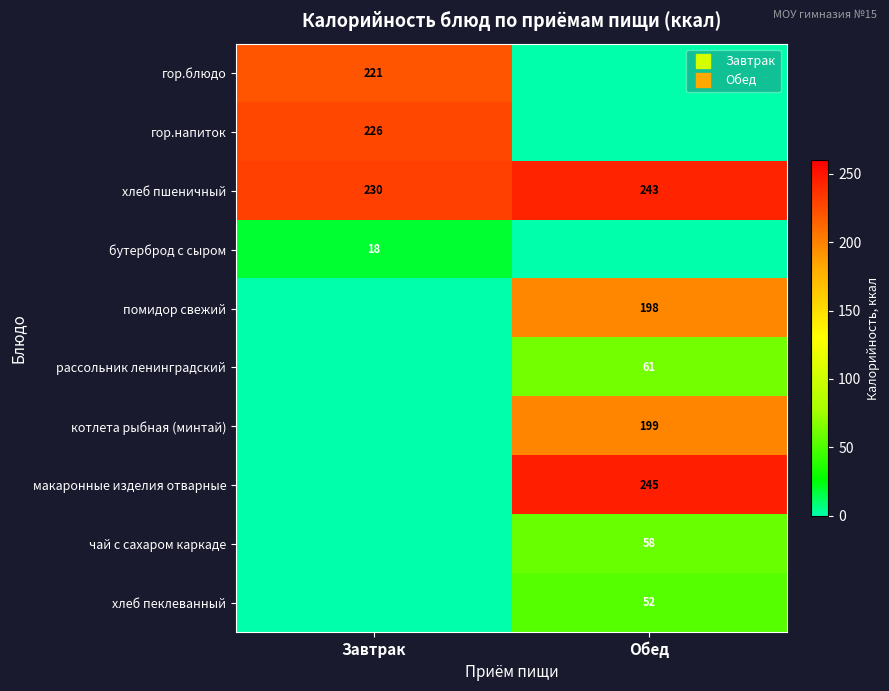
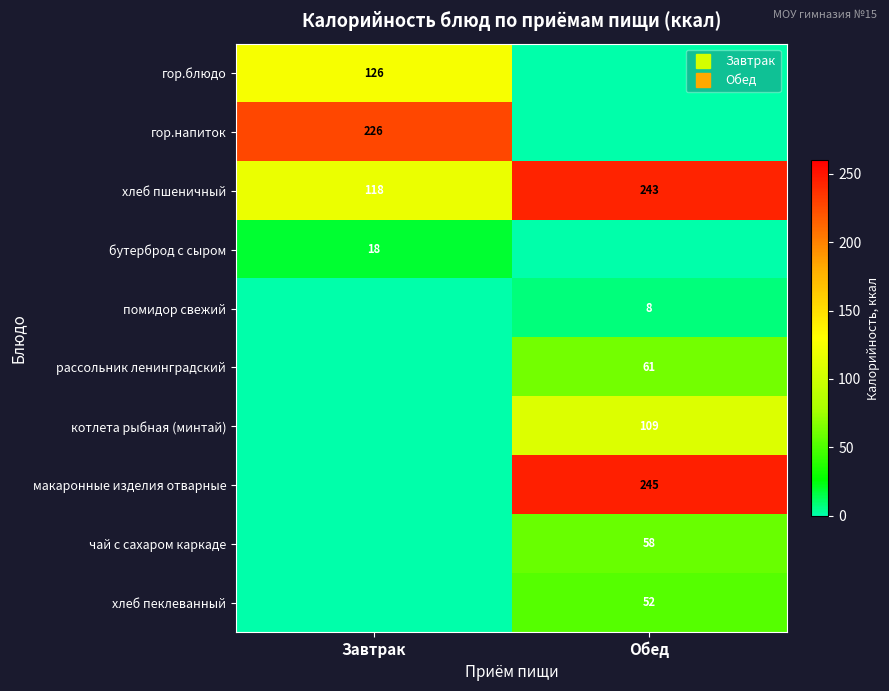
  {
    "гор.блюдо": {
-     "Завтрак": 221
+     "Завтрак": 126
    },
    "гор.напиток": {
      "Завтрак": 226
    },
    "хлеб пшеничный": {
-     "Завтрак": 230,
+     "Завтрак": 118,
      "Обед": 243
    },
    "бутерброд с сыром": {
      "Завтрак": 18
    },
    "помидор свежий": {
-     "Обед": 198
+     "Обед": 8
    },
    "рассольник ленинградский": {
      "Обед": 61
    },
    "котлета рыбная (минтай)": {
-     "Обед": 199
+     "Обед": 109
    },
    "макаронные изделия отварные": {
      "Обед": 245
    },
    "чай с сахаром каркаде": {
      "Обед": 58
    },
    "хлеб пеклеванный": {
      "Обед": 52
    }
  }
